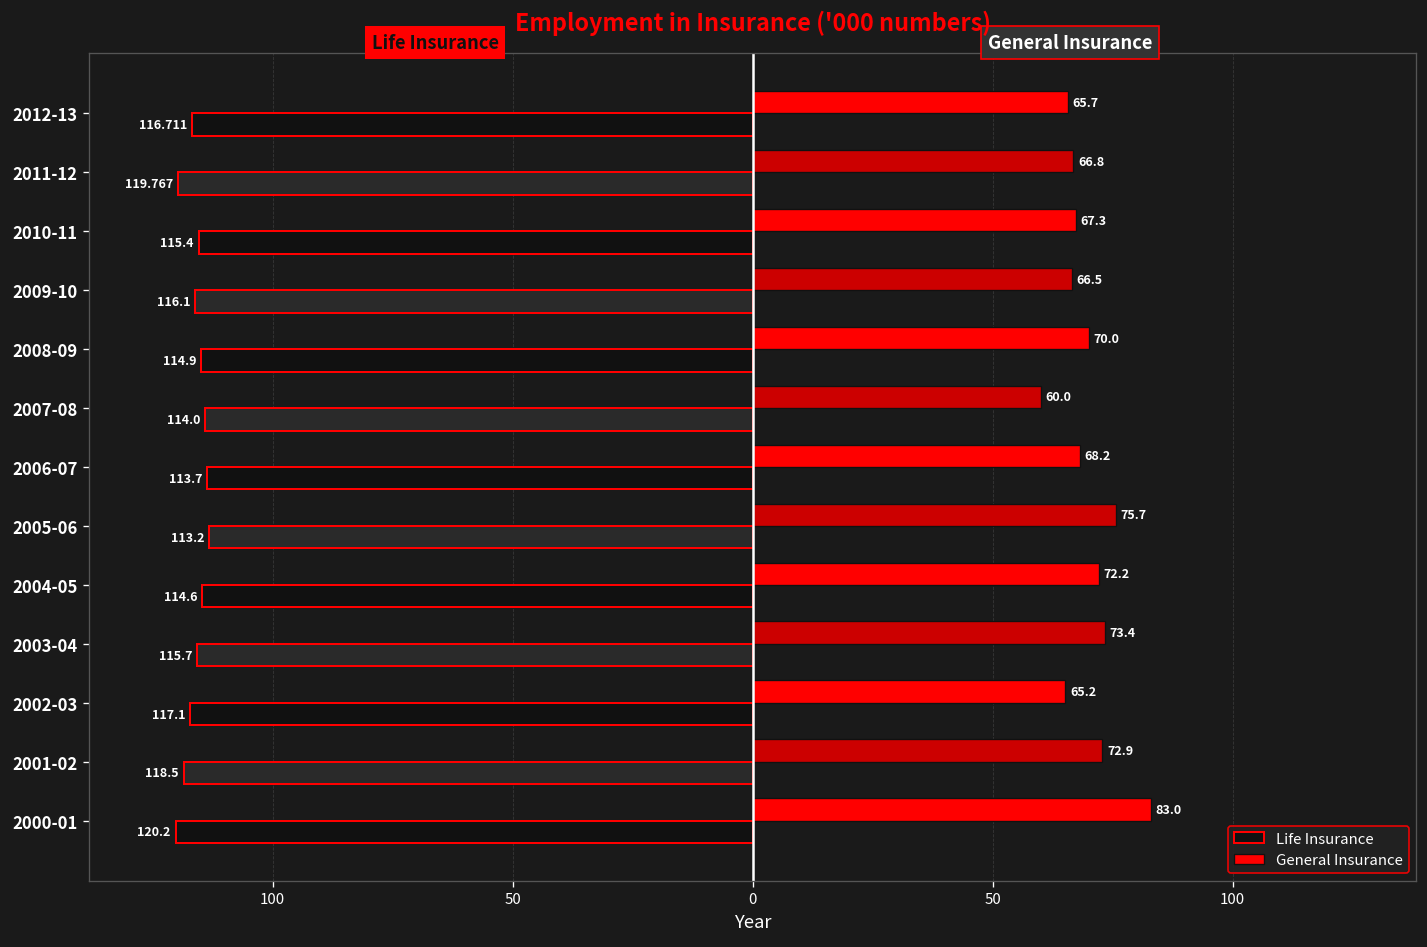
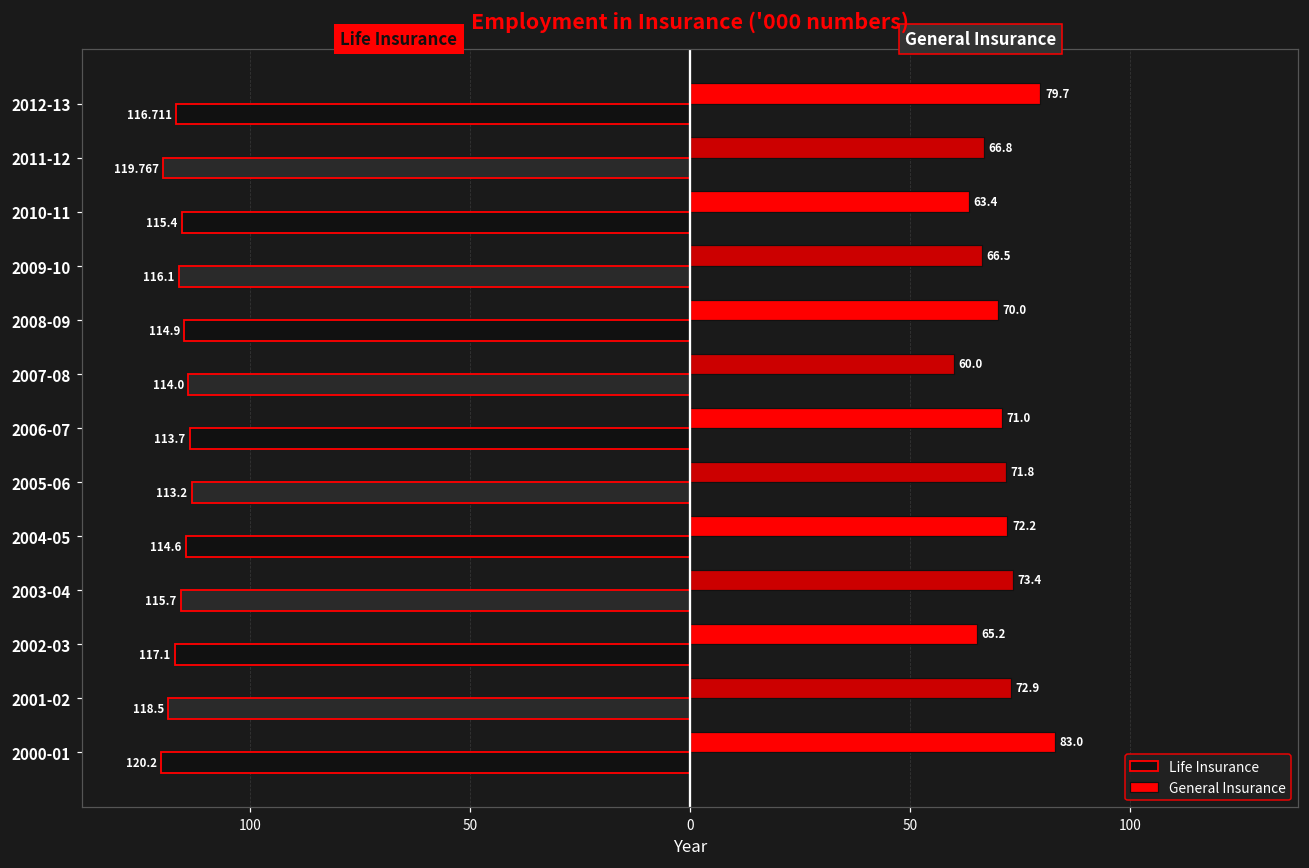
  {
    "General Insurance": {
-     "2012-13": 65.7,
+     "2012-13": 79.7,
      "2011-12": 66.8,
-     "2010-11": 67.3,
+     "2010-11": 63.4,
      "2009-10": 66.5,
      "2008-09": 70.0,
      "2007-08": 60.0,
-     "2006-07": 68.2,
-     "2005-06": 75.7,
+     "2006-07": 71.0,
+     "2005-06": 71.8,
      "2004-05": 72.2,
      "2003-04": 73.4,
      "2002-03": 65.2,
      "2001-02": 72.9,
      "2000-01": 83.0
    }
  }
